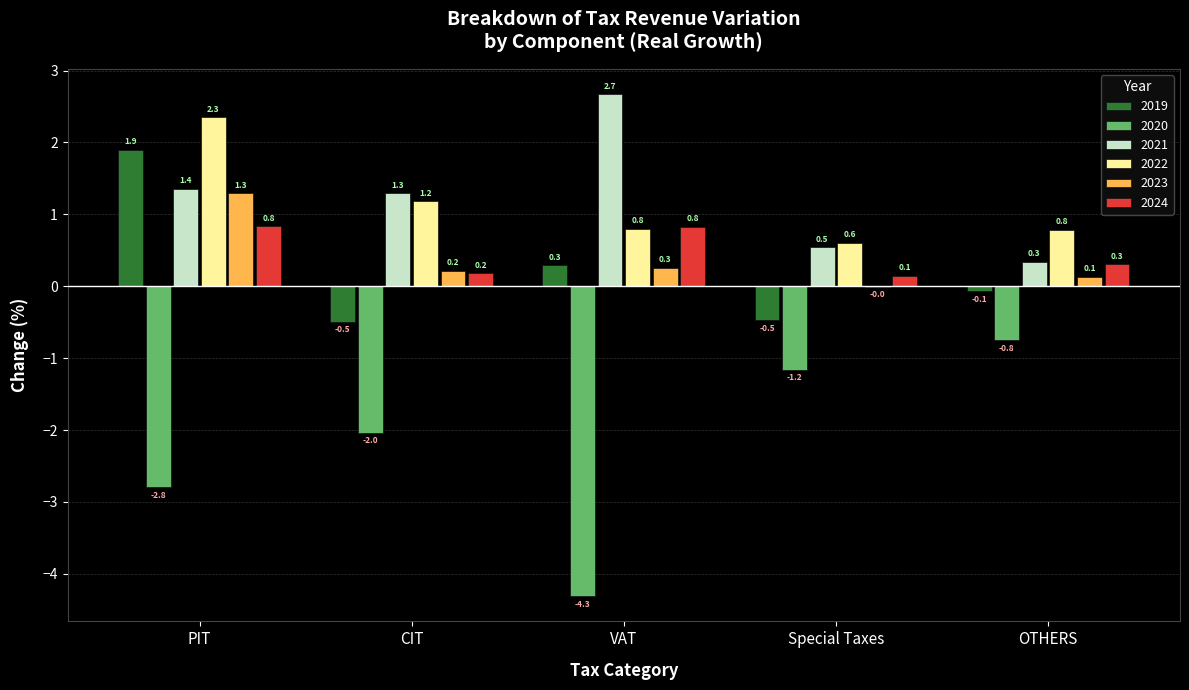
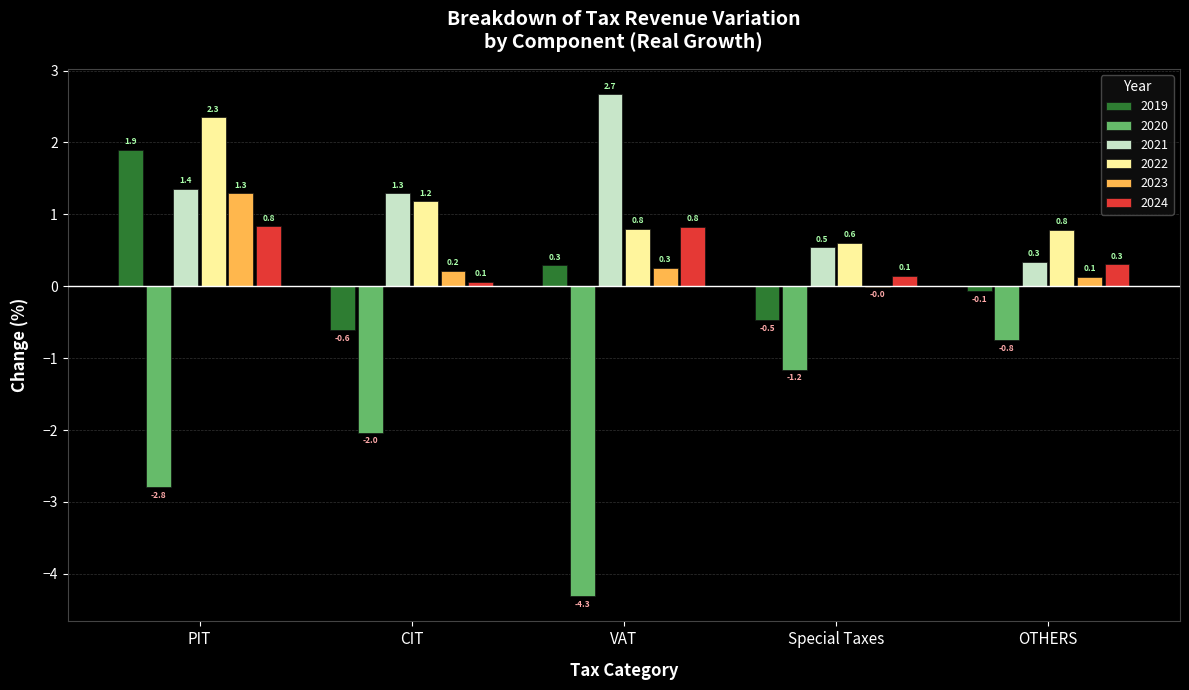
  {
    "2019": {
      "PIT": 1.9,
-     "CIT": -0.5,
+     "CIT": -0.6,
      "VAT": 0.3,
      "Special Taxes": -0.5,
      "OTHERS": -0.1
    },
    "2020": {
      "PIT": -2.8,
      "CIT": -2.0,
      "VAT": -4.3,
      "Special Taxes": -1.2,
      "OTHERS": -0.8
    },
    "2021": {
      "PIT": 1.4,
      "CIT": 1.3,
      "VAT": 2.7,
      "Special Taxes": 0.5,
      "OTHERS": 0.3
    },
    "2022": {
      "PIT": 2.3,
      "CIT": 1.2,
      "VAT": 0.8,
      "Special Taxes": 0.6,
      "OTHERS": 0.8
    },
    "2023": {
      "PIT": 1.3,
      "CIT": 0.2,
      "VAT": 0.3,
      "Special Taxes": -0.0,
      "OTHERS": 0.1
    },
    "2024": {
      "PIT": 0.8,
-     "CIT": 0.2,
+     "CIT": 0.1,
      "VAT": 0.8,
      "Special Taxes": 0.1,
      "OTHERS": 0.3
    }
  }
